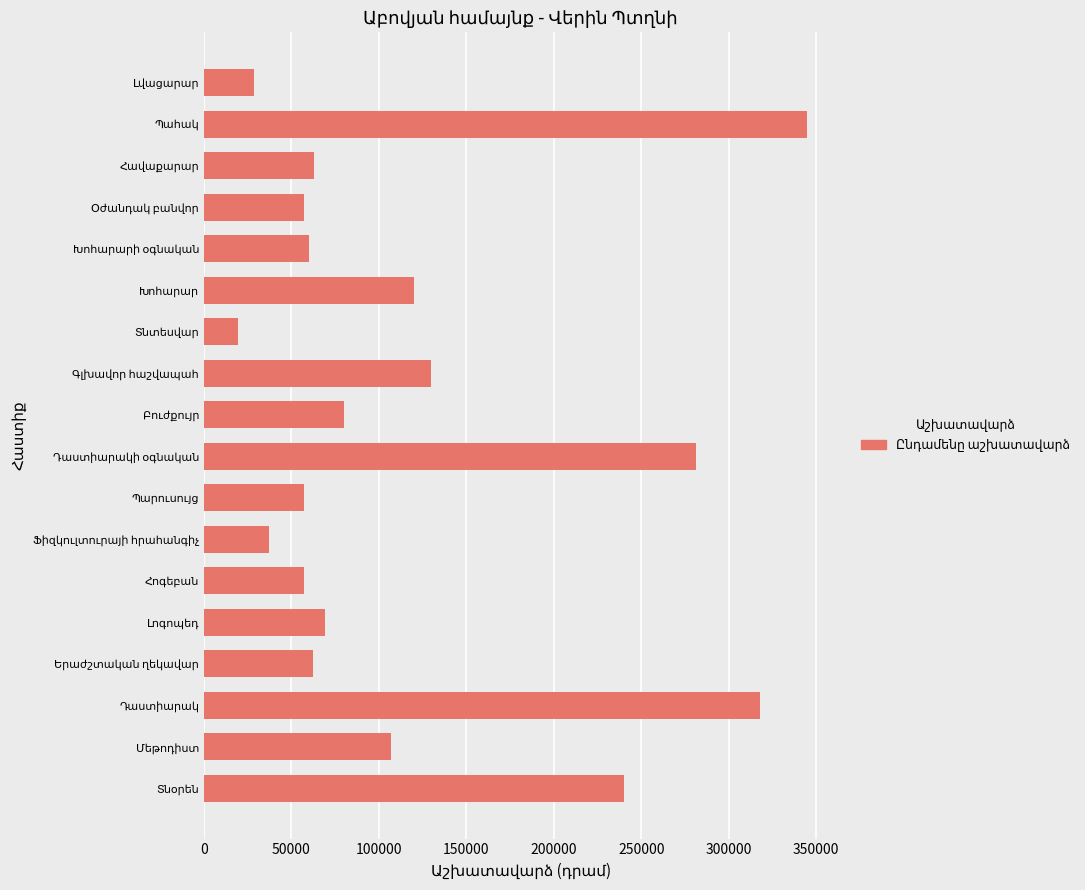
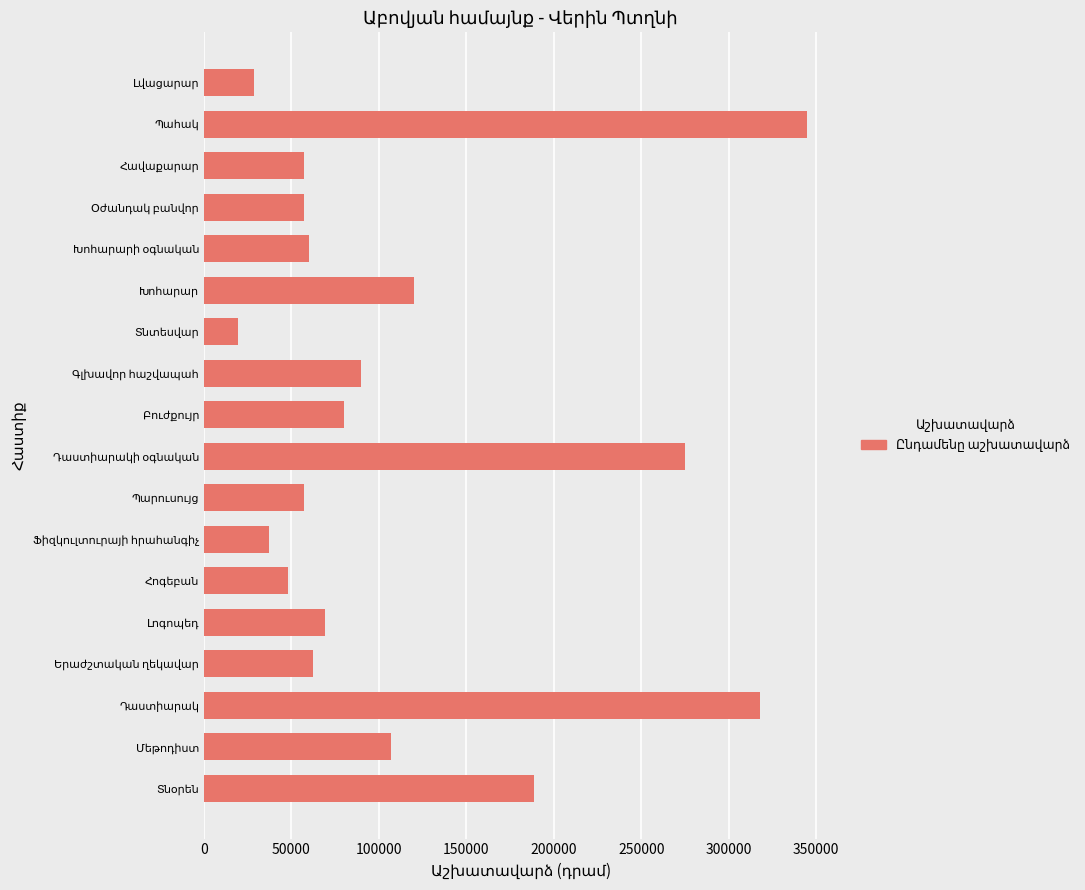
  {
    "Լվացարար": 29000,
    "Պահակ": 345000,
-   "Հավաքարար": 63000,
+   "Հավաքարար": 58000,
    "Օժանդակ բանվոր": 58000,
    "Խոհարարի օգնական": 60000,
    "Խոհարար": 120000,
    "Տնտեսվար": 20000,
-   "Գլխավոր հաշվապահ": 130000,
+   "Գլխավոր հաշվապահ": 90000,
    "Բուժքույր": 80000,
-   "Դաստիարակի օգնական": 281000,
+   "Դաստիարակի օգնական": 275000,
    "Պարուսույց": 58000,
    "Ֆիզկուլտուրայի հրահանգիչ": 37000,
-   "Հոգեբան": 58000,
+   "Հոգեբան": 48000,
    "Լոգոպեդ": 69000,
    "Երաժշտական ղեկավար": 63000,
    "Դաստիարակ": 318000,
    "Մեթոդիստ": 107000,
-   "Տնօրեն": 240000
+   "Տնօրեն": 189000
  }
